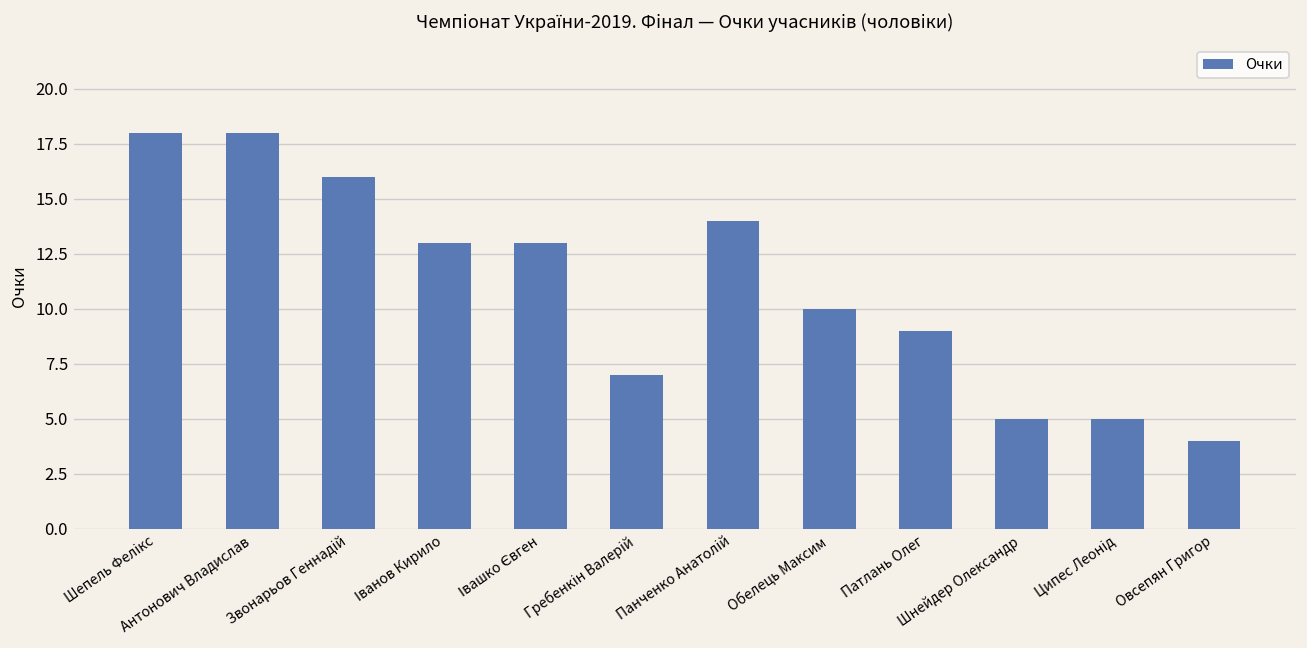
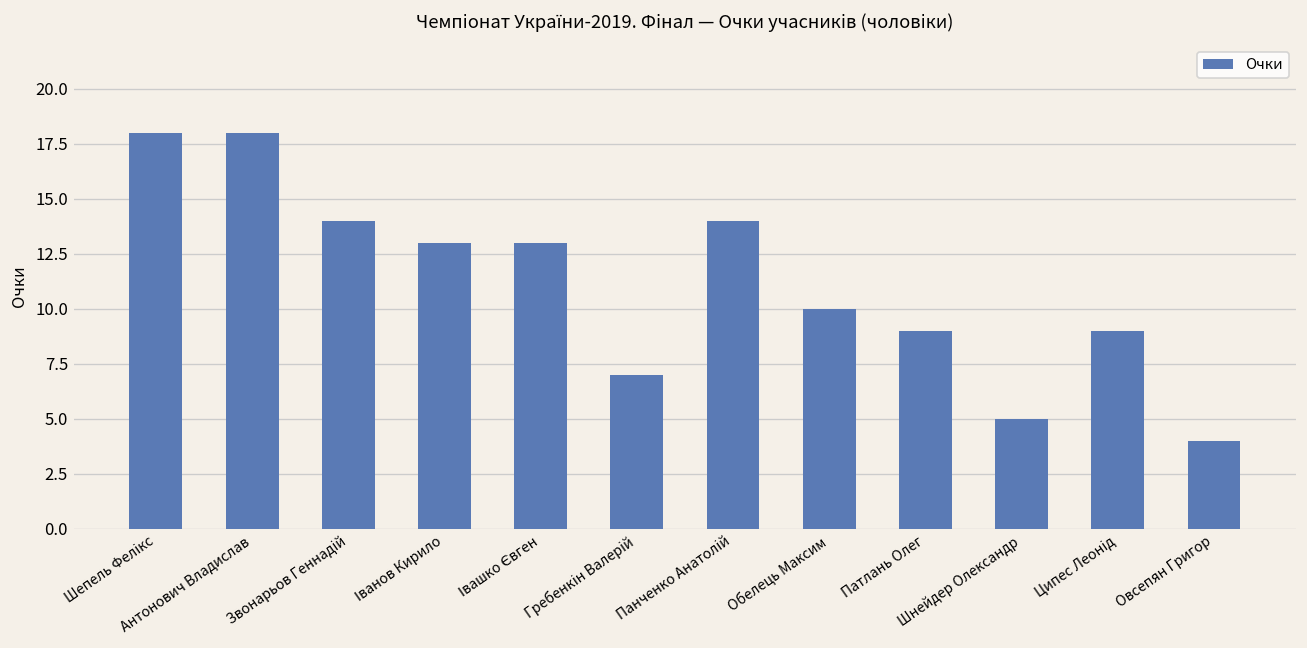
  {
    "Шепель Фелікс": 18,
    "Антонович Владислав": 18,
-   "Звонарьов Геннадій": 16,
+   "Звонарьов Геннадій": 14,
    "Іванов Кирило": 13,
    "Івашко Євген": 13,
    "Гребенкін Валерій": 7,
    "Панченко Анатолій": 14,
    "Обелець Максим": 10,
    "Патлань Олег": 9,
    "Шнейдер Олександр": 5,
-   "Ципес Леонід": 5,
+   "Ципес Леонід": 9,
    "Овсепян Григор": 4
  }
